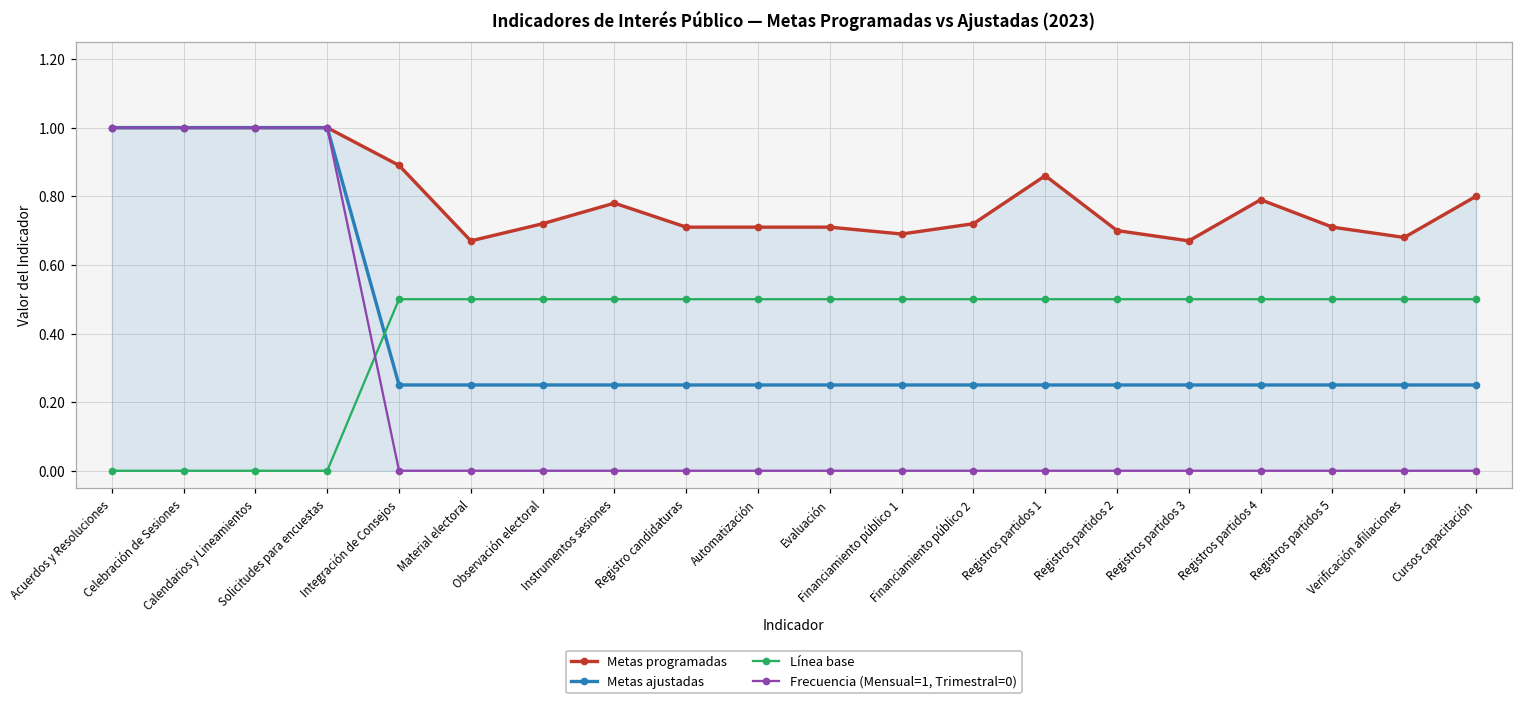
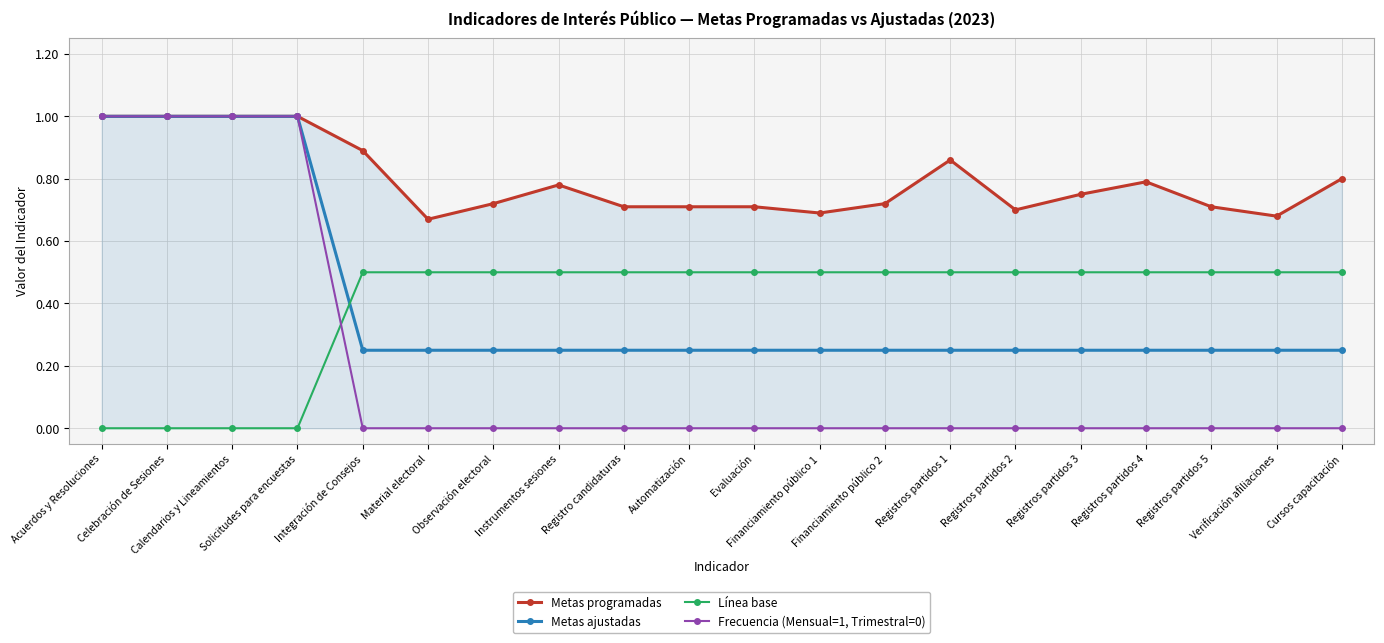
  {
    "Metas programadas": {
      "Integración de Consejos": 0.89,
      "Material electoral": 0.67,
      "Observación electoral": 0.72,
      "Instrumentos sesiones": 0.78,
      "Registro candidaturas": 0.71,
      "Automatización": 0.71,
      "Evaluación": 0.71,
      "Financiamiento público 1": 0.69,
      "Financiamiento público 2": 0.72,
      "Registros partidos 1": 0.86,
      "Registros partidos 2": 0.70,
-     "Registros partidos 3": 0.67,
+     "Registros partidos 3": 0.75,
      "Registros partidos 4": 0.79,
      "Registros partidos 5": 0.71,
      "Verificación afiliaciones": 0.68,
      "Cursos capacitación": 0.80
    },
    "Metas ajustadas": {
      "Integración de Consejos": 0.25,
      "Material electoral": 0.25,
      "Observación electoral": 0.25,
      "Instrumentos sesiones": 0.25,
      "Registro candidaturas": 0.25,
      "Automatización": 0.25,
      "Evaluación": 0.25,
      "Financiamiento público 1": 0.25,
      "Financiamiento público 2": 0.25,
      "Registros partidos 1": 0.25,
      "Registros partidos 2": 0.25,
      "Registros partidos 3": 0.25,
      "Registros partidos 4": 0.25,
      "Registros partidos 5": 0.25,
      "Verificación afiliaciones": 0.25,
      "Cursos capacitación": 0.25
    },
    "Línea base": {
      "Acuerdos y Resoluciones": 0.00,
      "Celebración de Sesiones": 0.00,
      "Calendarios y Lineamientos": 0.00,
      "Solicitudes para encuestas": 0.00,
      "Integración de Consejos": 0.50,
      "Material electoral": 0.50,
      "Observación electoral": 0.50,
      "Instrumentos sesiones": 0.50,
      "Registro candidaturas": 0.50,
      "Automatización": 0.50,
      "Evaluación": 0.50,
      "Financiamiento público 1": 0.50,
      "Financiamiento público 2": 0.50,
      "Registros partidos 1": 0.50,
      "Registros partidos 2": 0.50,
      "Registros partidos 3": 0.50,
      "Registros partidos 4": 0.50,
      "Registros partidos 5": 0.50,
      "Verificación afiliaciones": 0.50,
      "Cursos capacitación": 0.50
    },
    "Frecuencia (Mensual=1, Trimestral=0)": {
      "Integración de Consejos": 0.00,
      "Material electoral": 0.00,
      "Observación electoral": 0.00,
      "Instrumentos sesiones": 0.00,
      "Registro candidaturas": 0.00,
      "Automatización": 0.00,
      "Evaluación": 0.00,
      "Financiamiento público 1": 0.00,
      "Financiamiento público 2": 0.00,
      "Registros partidos 1": 0.00,
      "Registros partidos 2": 0.00,
      "Registros partidos 3": 0.00,
      "Registros partidos 4": 0.00,
      "Registros partidos 5": 0.00,
      "Verificación afiliaciones": 0.00,
      "Cursos capacitación": 0.00
    }
  }
